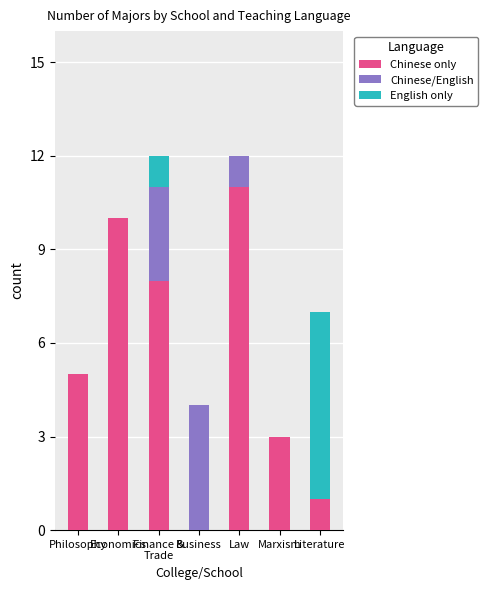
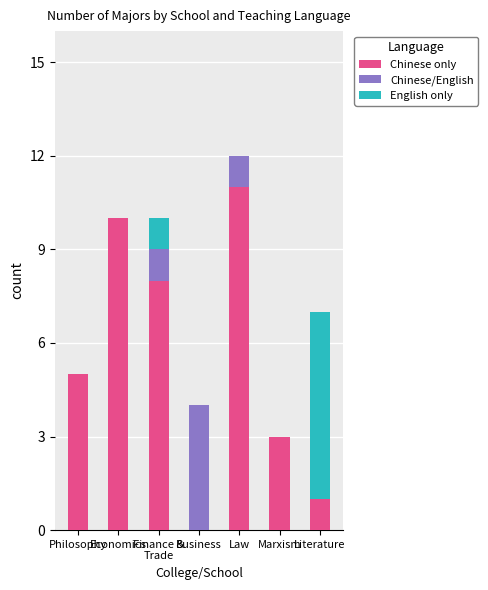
  {
    "Chinese only": {
      "Finance & Trade": 8,
      "Law": 11,
      "Literature": 1
    },
    "Chinese/English": {
-     "Finance & Trade": 3,
+     "Finance & Trade": 1,
      "Law": 1,
      "Literature": 0
    },
    "English only": {
      "Finance & Trade": 1,
      "Law": 0,
      "Literature": 6
    }
  }
